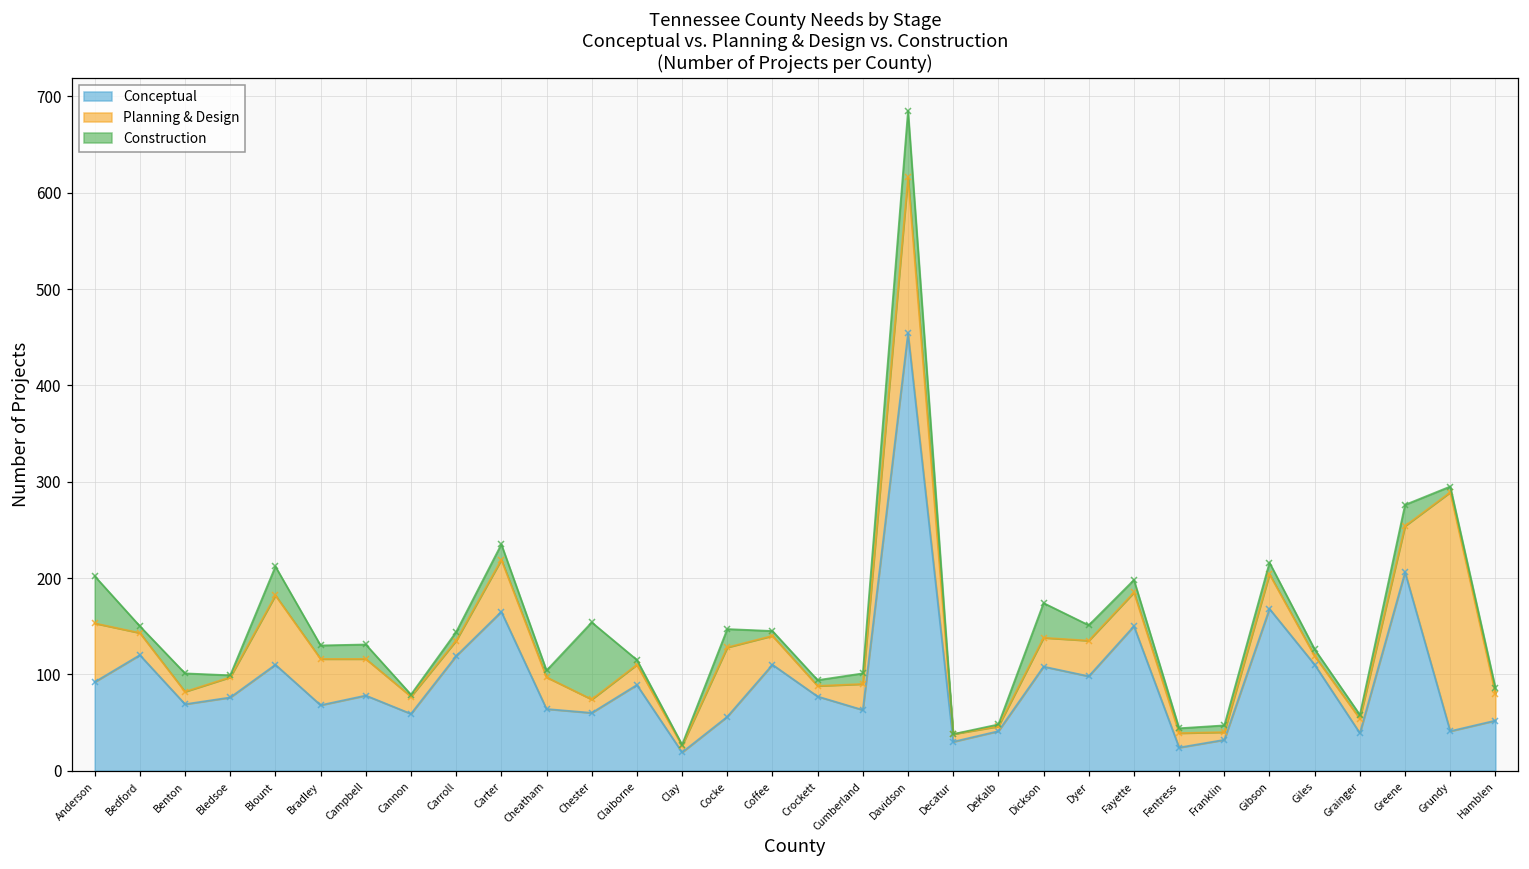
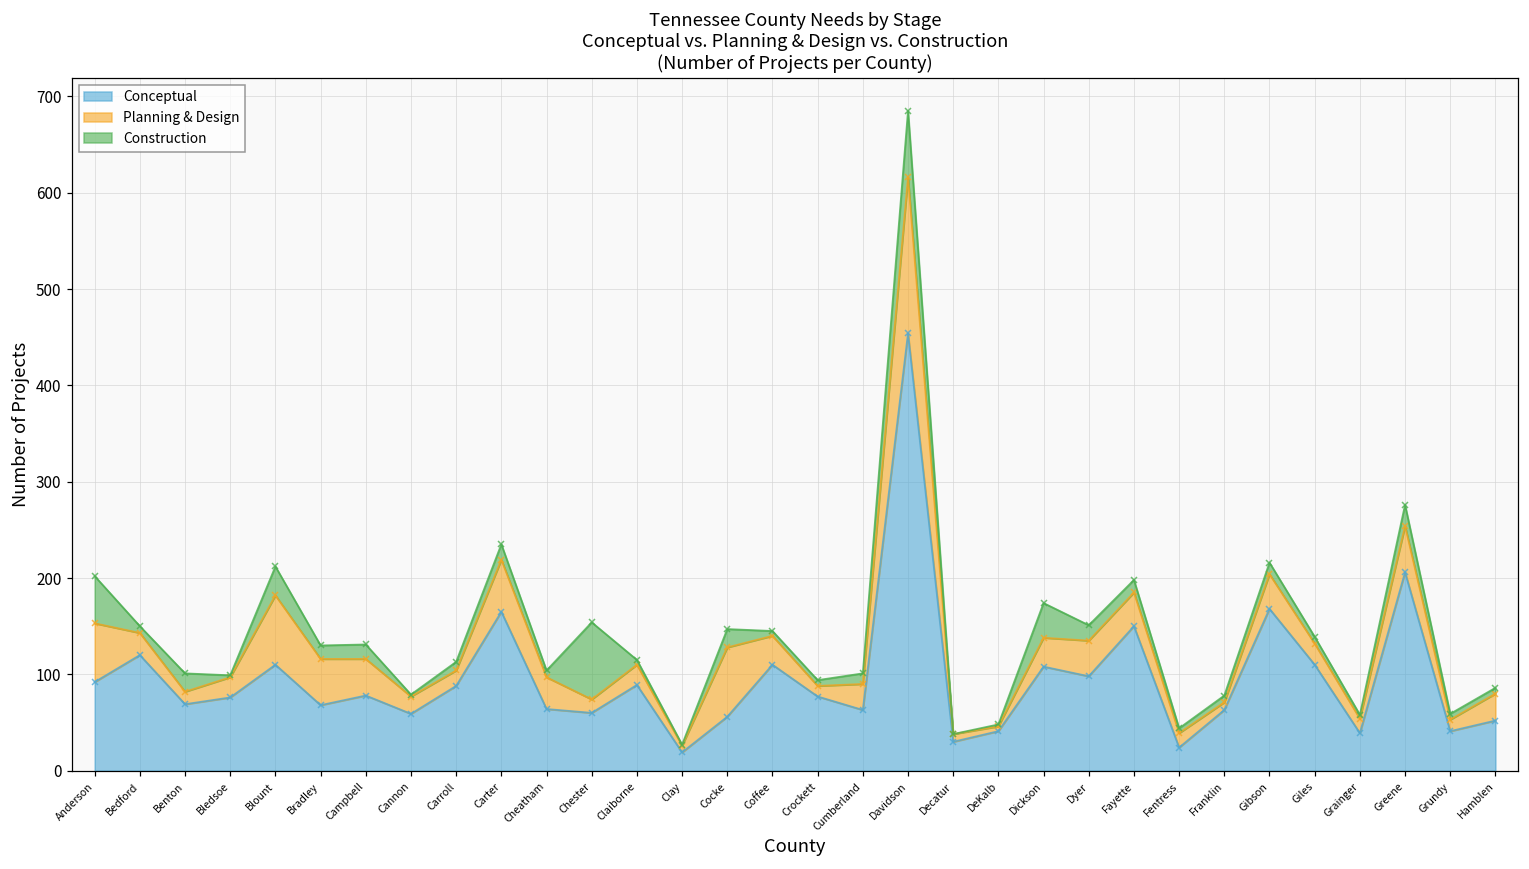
  {
    "Conceptual": {
      "Anderson": 90,
      "Bedford": 120,
      "Benton": 70,
      "Bledsoe": 80,
      "Blount": 110,
      "Bradley": 70,
      "Campbell": 80,
      "Cannon": 60,
-     "Carroll": 120,
+     "Carroll": 90,
      "Carter": 170,
      "Cheatham": 60,
      "Chester": 60,
      "Claiborne": 90,
      "Clay": 20,
      "Cocke": 60,
      "Coffee": 110,
      "Crockett": 80,
      "Cumberland": 60,
      "Davidson": 450,
      "Decatur": 30,
      "DeKalb": 40,
      "Dickson": 110,
      "Dyer": 100,
      "Fayette": 150,
      "Fentress": 20,
-     "Franklin": 30,
+     "Franklin": 60,
      "Gibson": 170,
      "Giles": 110,
      "Grainger": 40,
      "Greene": 210,
      "Grundy": 40,
      "Hamblen": 50
    },
    "Planning & Design": {
      "Anderson": 60,
      "Bedford": 20,
      "Benton": 10,
      "Blount": 70,
      "Bradley": 50,
      "Campbell": 40,
      "Carroll": 20,
      "Carter": 50,
      "Cheatham": 30,
      "Chester": 10,
      "Claiborne": 20,
      "Cocke": 70,
      "Coffee": 30,
      "Crockett": 10,
      "Cumberland": 30,
      "Davidson": 160,
      "Dickson": 30,
      "Dyer": 40,
      "Fayette": 40,
      "Fentress": 20,
      "Franklin": 10,
      "Gibson": 40,
-     "Giles": 10,
+     "Giles": 20,
      "Grainger": 20,
      "Greene": 50,
-     "Grundy": 250,
+     "Grundy": 10,
      "Hamblen": 30
    },
    "Construction": {
      "Anderson": 50,
      "Bedford": 10,
      "Benton": 20,
      "Blount": 30,
      "Bradley": 10,
      "Campbell": 20,
      "Carroll": 10,
      "Carter": 20,
      "Cheatham": 10,
      "Chester": 80,
      "Claiborne": 10,
      "Cocke": 20,
      "Coffee": 10,
      "Crockett": 10,
      "Cumberland": 10,
      "Davidson": 70,
      "Dickson": 40,
      "Dyer": 20,
      "Fayette": 10,
      "Fentress": 10,
      "Franklin": 10,
      "Gibson": 10,
      "Giles": 10,
      "Grainger": 0,
      "Greene": 20,
      "Grundy": 10,
      "Hamblen": 10
    }
  }
